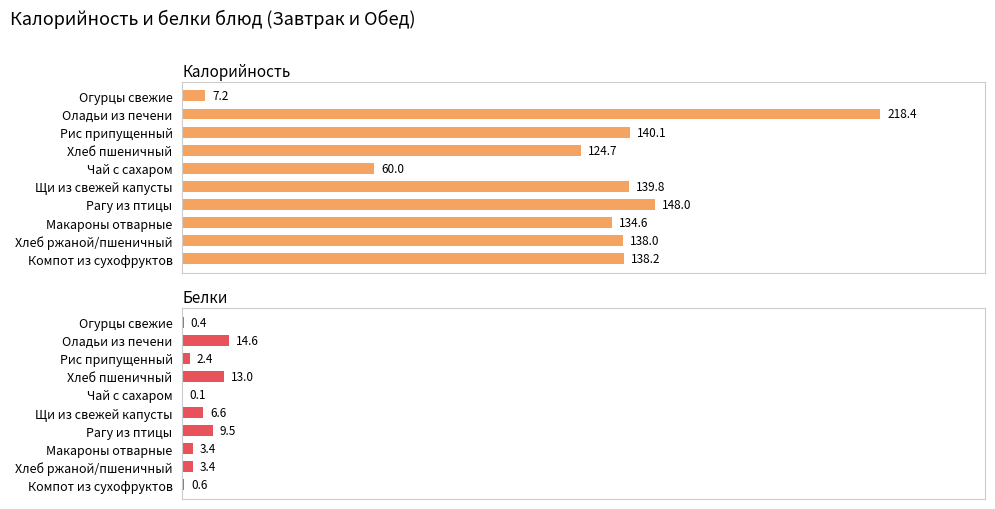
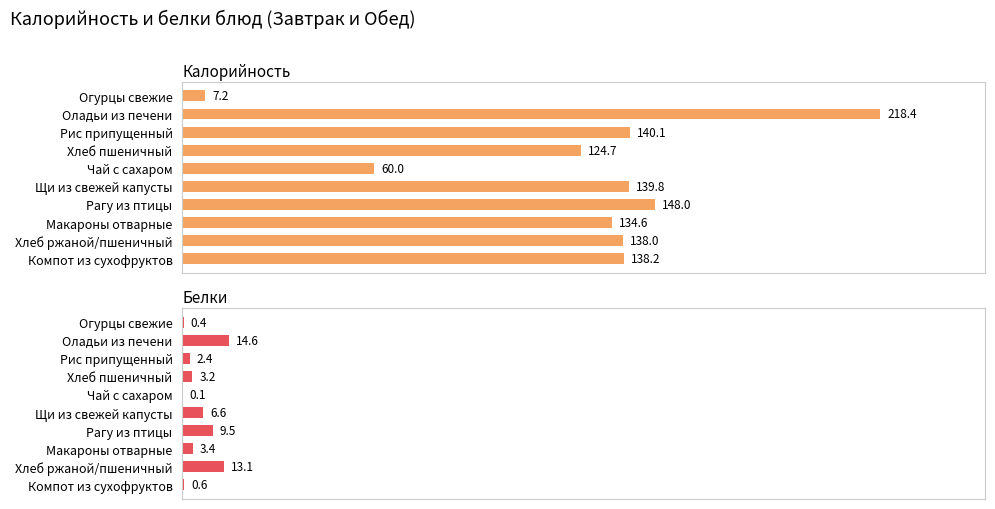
  {
    "Калорийность": {
      "Огурцы свежие": 7.2,
      "Оладьи из печени": 218.4,
      "Рис припущенный": 140.1,
      "Хлеб пшеничный": 124.7,
      "Чай с сахаром": 60.0,
      "Щи из свежей капусты": 139.8,
      "Рагу из птицы": 148.0,
      "Макароны отварные": 134.6,
      "Хлеб ржаной/пшеничный": 138.0,
      "Компот из сухофруктов": 138.2
    },
    "Белки": {
      "Огурцы свежие": 0.4,
      "Оладьи из печени": 14.6,
      "Рис припущенный": 2.4,
-     "Хлеб пшеничный": 13.0,
+     "Хлеб пшеничный": 3.2,
      "Чай с сахаром": 0.1,
      "Щи из свежей капусты": 6.6,
      "Рагу из птицы": 9.5,
      "Макароны отварные": 3.4,
-     "Хлеб ржаной/пшеничный": 3.4,
+     "Хлеб ржаной/пшеничный": 13.1,
      "Компот из сухофруктов": 0.6
    }
  }
